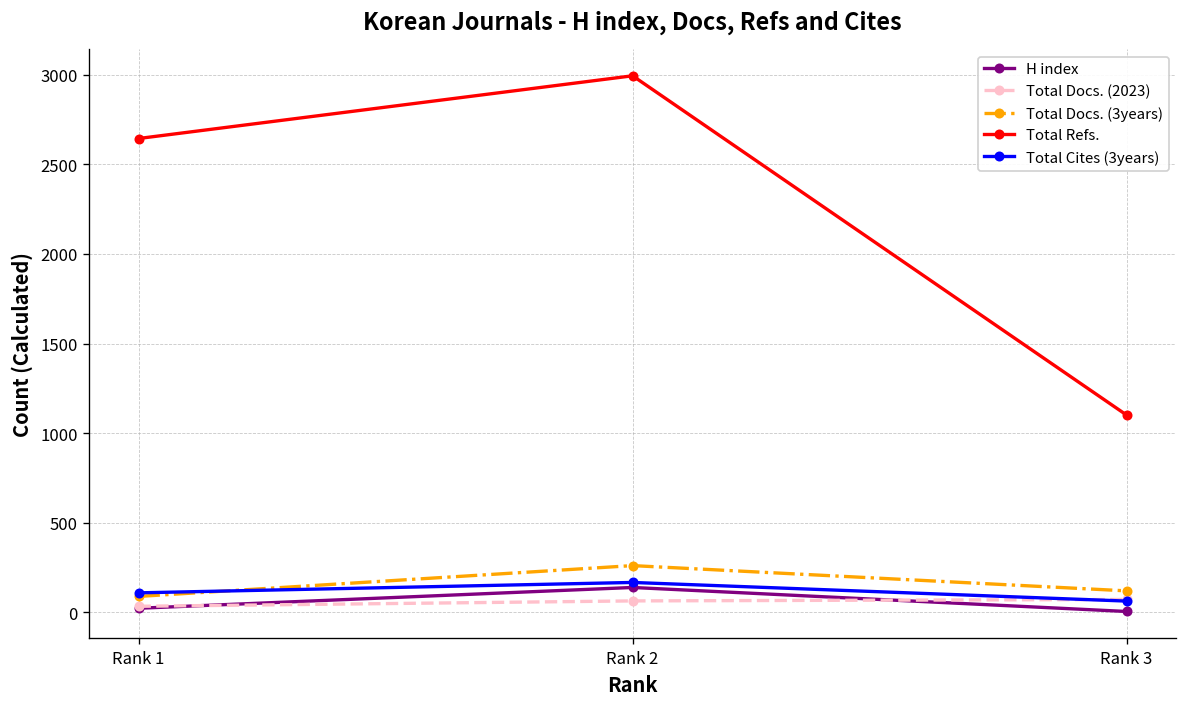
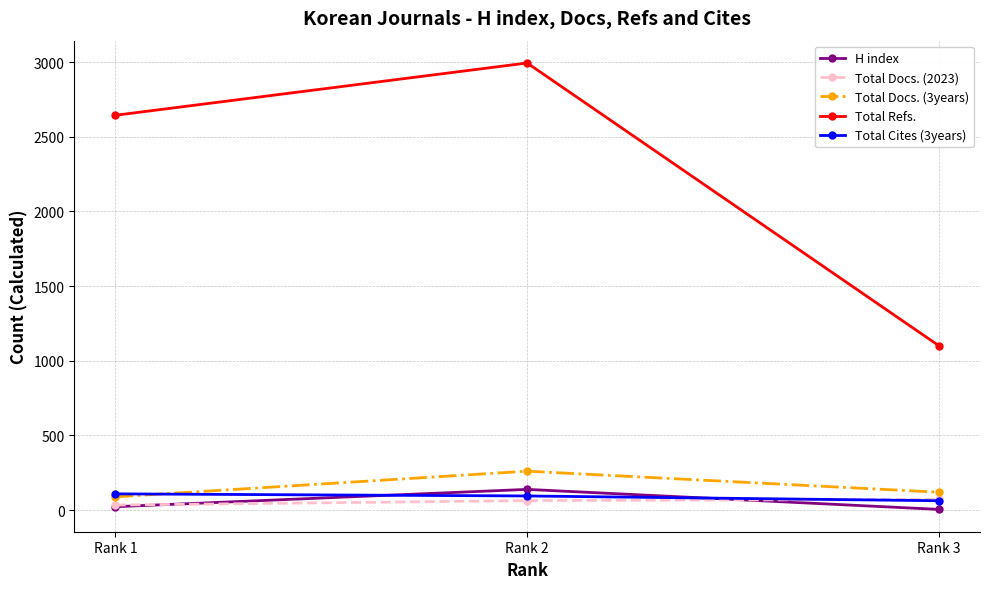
  {
    "H index": {
      "Rank 2": 140,
      "Rank 3": 10
    },
    "Total Docs. (2023)": {
      "Rank 2": 60
    },
    "Total Docs. (3years)": {
      "Rank 1": 90,
      "Rank 2": 260,
      "Rank 3": 120
    },
    "Total Refs.": {
      "Rank 1": 2640,
      "Rank 2": 2990,
      "Rank 3": 1100
    },
    "Total Cites (3years)": {
      "Rank 1": 110,
-     "Rank 2": 170
+     "Rank 2": 100
    }
  }
